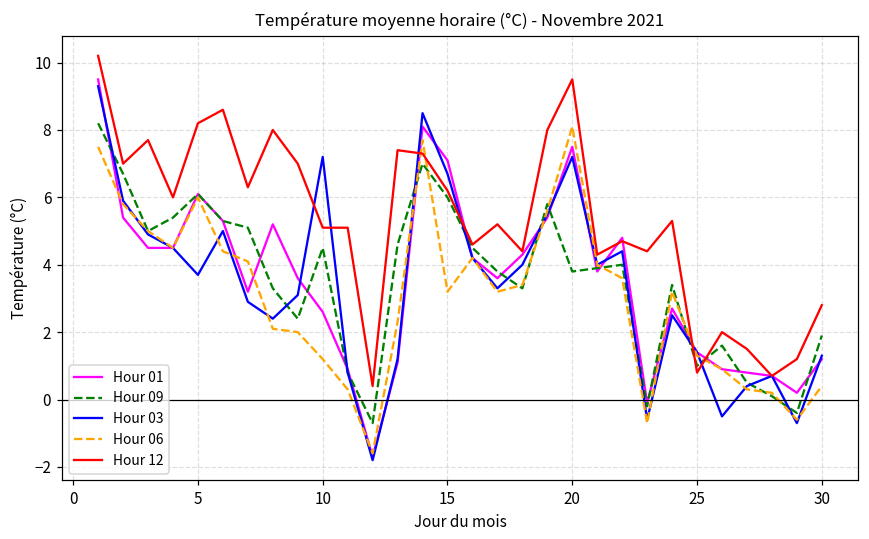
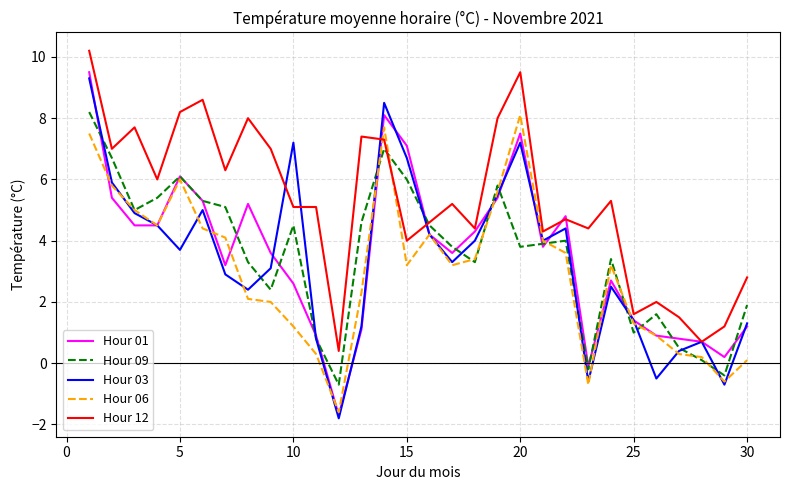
  {
    "Hour 01": {
      "10": 2.6,
      "15": 7.1,
      "20": 7.5,
      "30": 1.2
    },
    "Hour 09": {
      "10": 4.5,
      "15": 6.0,
      "20": 3.8,
      "25": 1.0,
      "30": 1.9
    },
    "Hour 03": {
      "5": 3.7,
      "10": 7.2,
      "15": 6.7,
      "20": 7.2,
      "30": 1.3
    },
    "Hour 06": {
      "5": 6.0,
      "10": 1.2,
      "15": 3.2,
      "20": 8.1,
      "25": 1.3,
-     "30": 0.4
+     "30": 0.1
    },
    "Hour 12": {
      "5": 8.2,
      "10": 5.1,
-     "15": 6.2,
+     "15": 4.0,
      "20": 9.5,
-     "25": 0.8,
+     "25": 1.6,
      "30": 2.8
    }
  }
